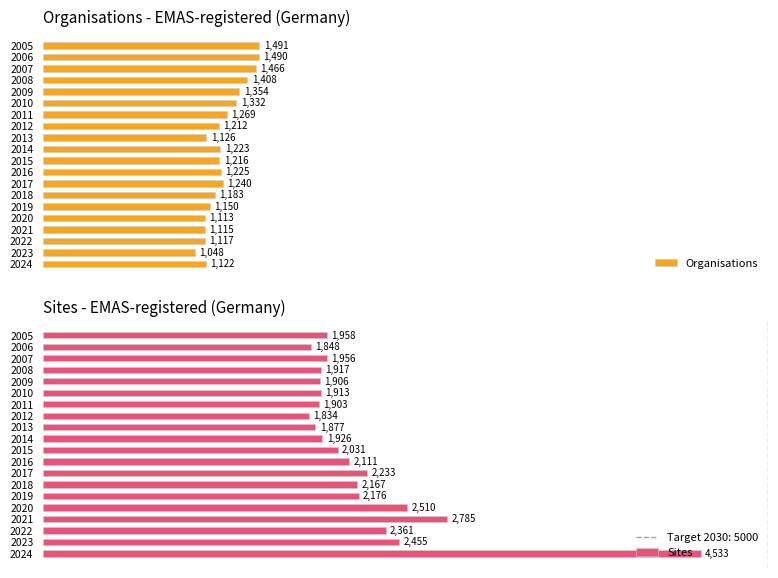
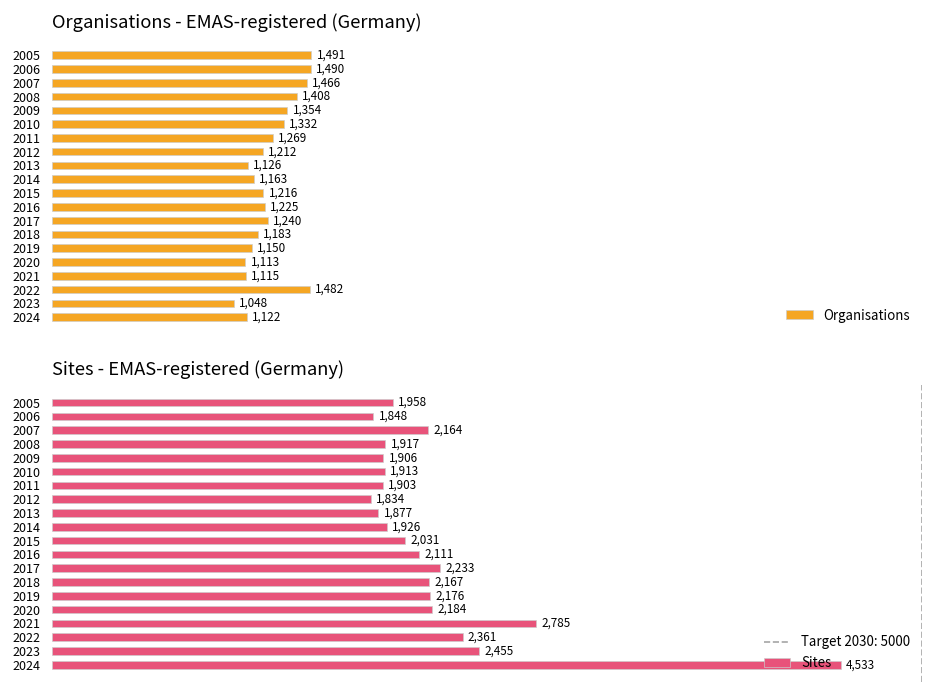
  {
    "Organisations - EMAS-registered (Germany)": {
      "2005": "1,491",
      "2006": "1,490",
      "2007": "1,466",
      "2008": "1,408",
      "2009": "1,354",
      "2010": "1,332",
      "2011": "1,269",
      "2012": "1,212",
      "2013": "1,126",
-     "2014": "1,223",
+     "2014": "1,163",
      "2015": "1,216",
      "2016": "1,225",
      "2017": "1,240",
      "2018": "1,183",
      "2019": "1,150",
      "2020": "1,113",
      "2021": "1,115",
-     "2022": "1,117",
+     "2022": "1,482",
      "2023": "1,048",
      "2024": "1,122"
    },
    "Sites - EMAS-registered (Germany)": {
      "2005": "1,958",
      "2006": "1,848",
-     "2007": "1,956",
+     "2007": "2,164",
      "2008": "1,917",
      "2009": "1,906",
      "2010": "1,913",
      "2011": "1,903",
      "2012": "1,834",
      "2013": "1,877",
      "2014": "1,926",
      "2015": "2,031",
      "2016": "2,111",
      "2017": "2,233",
      "2018": "2,167",
      "2019": "2,176",
-     "2020": "2,510",
+     "2020": "2,184",
      "2021": "2,785",
      "2022": "2,361",
      "2023": "2,455",
      "2024": "4,533"
    }
  }
